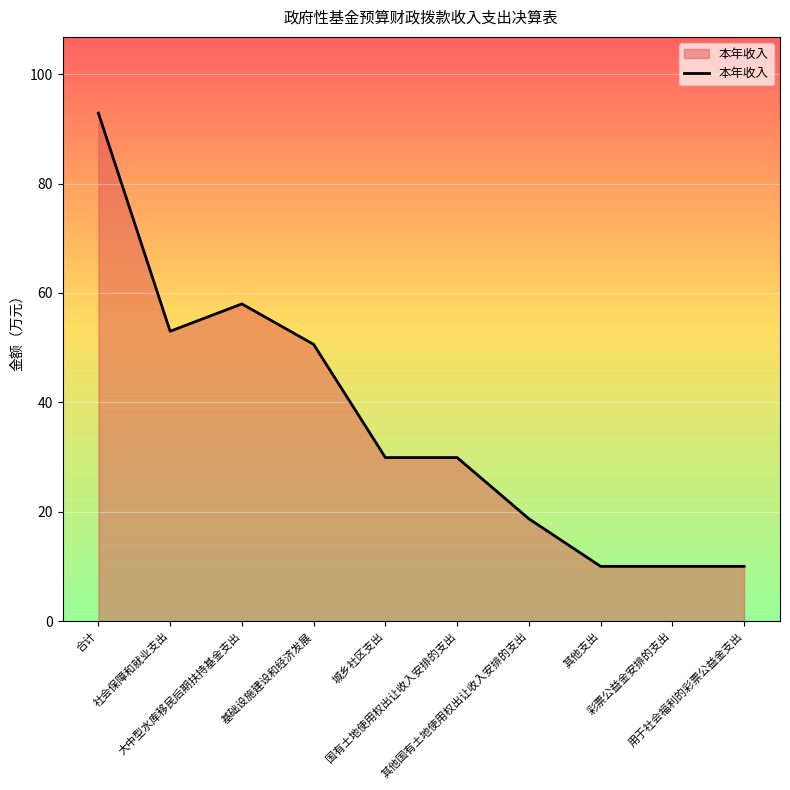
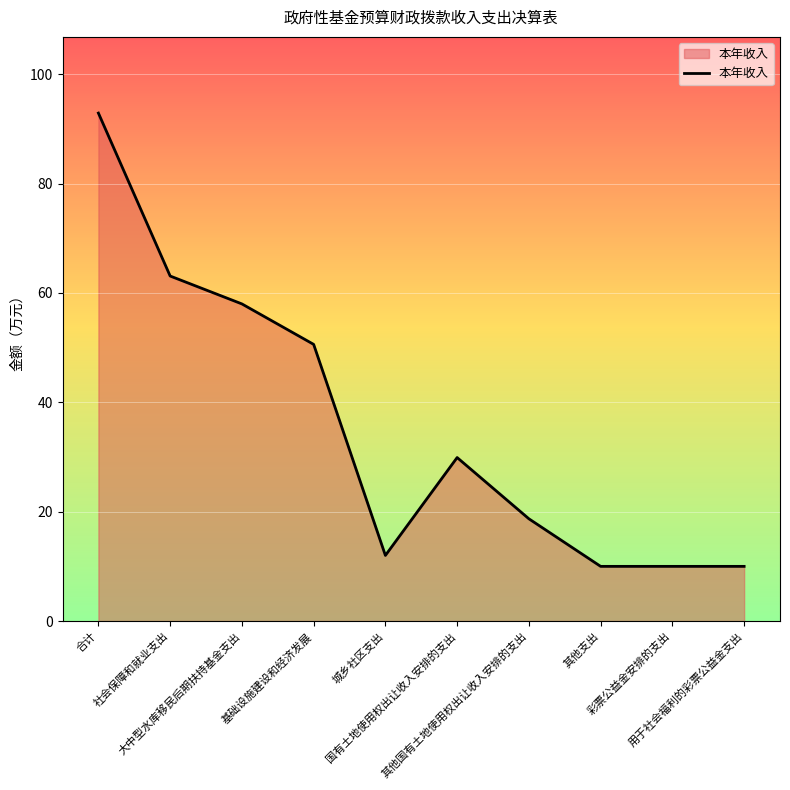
  {
    "合计": 93,
-   "社会保障和就业支出": 53,
+   "社会保障和就业支出": 63,
    "大中型水库移民后期扶持基金支出": 58,
    "基础设施建设和经济发展": 51,
-   "城乡社区支出": 30,
+   "城乡社区支出": 12,
    "国有土地使用权出让收入安排的支出": 30,
    "其他国有土地使用权出让收入安排的支出": 19,
    "其他支出": 10,
    "彩票公益金安排的支出": 10,
    "用于社会福利的彩票公益金支出": 10
  }
